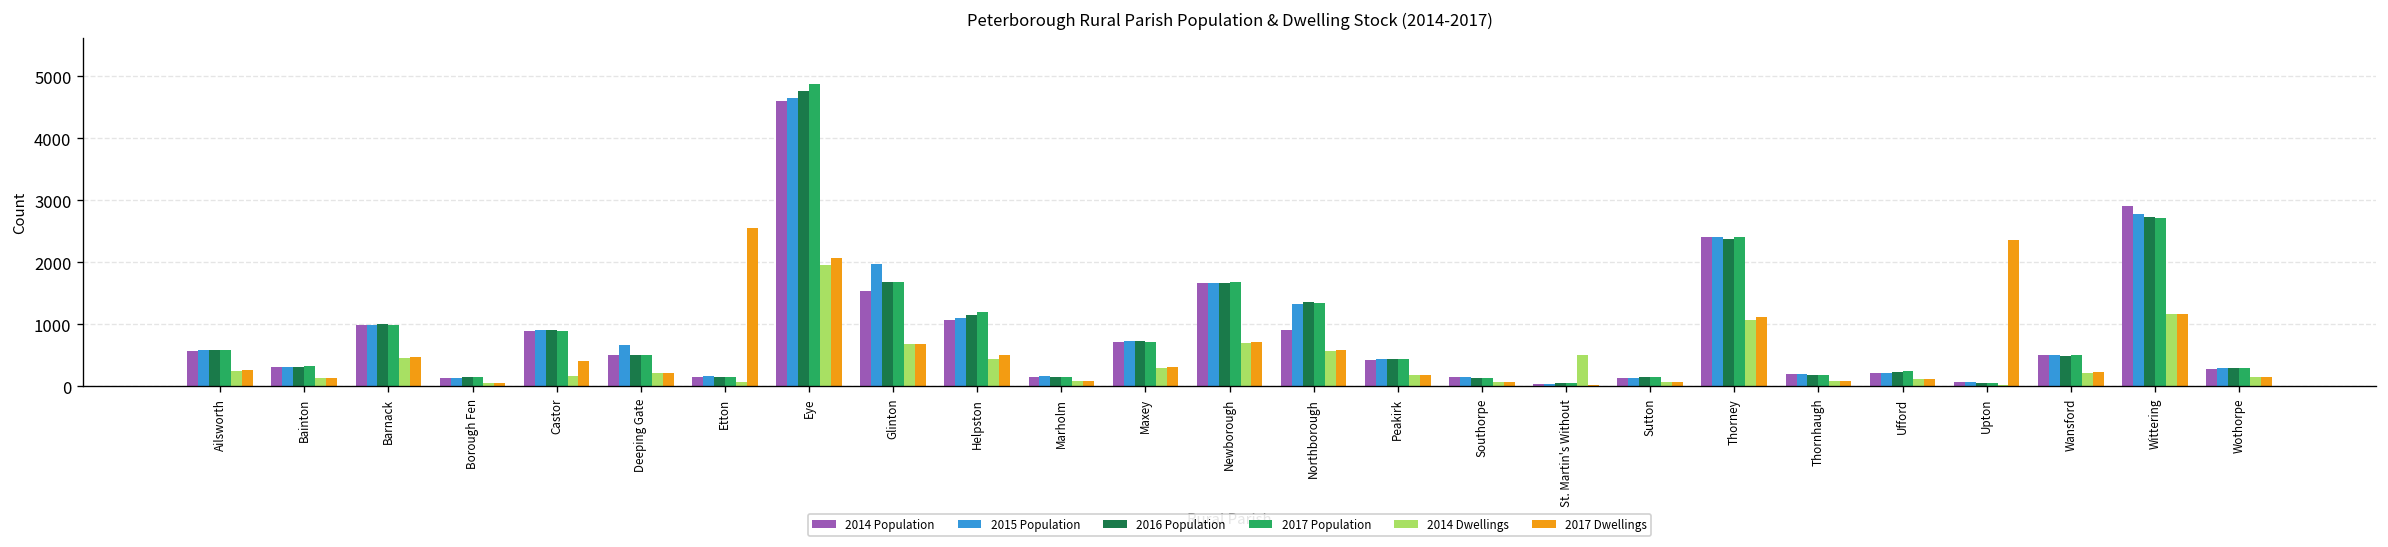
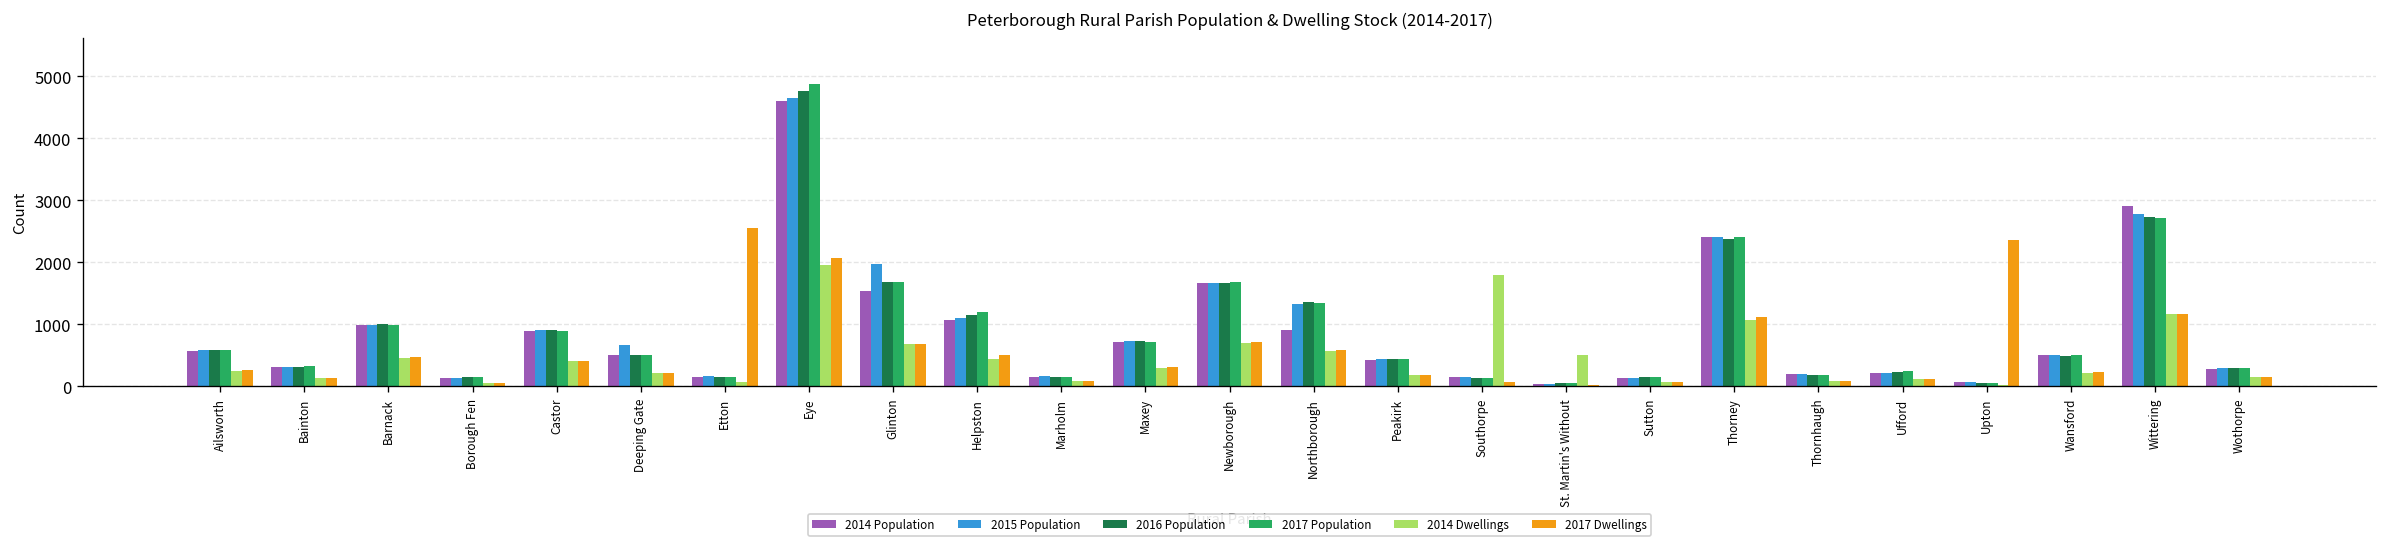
  {
    "2014 Population": {
      "Ailsworth": 600,
      "Bainton": 300,
      "Barnack": 1000,
      "Borough Fen": 100,
      "Castor": 900,
      "Deeping Gate": 500,
      "Etton": 100,
      "Eye": 4600,
      "Glinton": 1500,
      "Helpston": 1100,
      "Marholm": 200,
      "Maxey": 700,
      "Newborough": 1700,
      "Northborough": 900,
      "Peakirk": 400,
      "Southorpe": 100,
      "Sutton": 100,
      "Thorney": 2400,
      "Thornhaugh": 200,
      "Ufford": 200,
      "Upton": 100,
      "Wansford": 500,
      "Wittering": 2900,
      "Wothorpe": 300
    },
    "2015 Population": {
      "Ailsworth": 600,
      "Bainton": 300,
      "Barnack": 1000,
      "Borough Fen": 100,
      "Castor": 900,
      "Deeping Gate": 700,
      "Etton": 200,
      "Eye": 4700,
      "Glinton": 2000,
      "Helpston": 1100,
      "Marholm": 200,
      "Maxey": 700,
      "Newborough": 1700,
      "Northborough": 1300,
      "Peakirk": 400,
      "Southorpe": 100,
      "Sutton": 100,
      "Thorney": 2400,
      "Thornhaugh": 200,
      "Ufford": 200,
      "Upton": 100,
      "Wansford": 500,
      "Wittering": 2800,
      "Wothorpe": 300
    },
    "2014 Dwellings": {
      "Ailsworth": 300,
      "Bainton": 100,
      "Barnack": 500,
      "Borough Fen": 100,
-     "Castor": 200,
+     "Castor": 400,
      "Deeping Gate": 200,
      "Etton": 100,
      "Eye": 2000,
      "Glinton": 700,
      "Helpston": 400,
      "Marholm": 100,
      "Maxey": 300,
      "Newborough": 700,
      "Northborough": 600,
      "Peakirk": 200,
-     "Southorpe": 100,
+     "Southorpe": 1800,
      "St. Martin's Without": 500,
      "Sutton": 100,
      "Thorney": 1100,
      "Thornhaugh": 100,
      "Ufford": 100,
      "Wansford": 200,
      "Wittering": 1200,
      "Wothorpe": 100
    },
    "2017 Dwellings": {
      "Ailsworth": 300,
      "Bainton": 100,
      "Barnack": 500,
      "Borough Fen": 100,
      "Castor": 400,
      "Deeping Gate": 200,
      "Etton": 2600,
      "Eye": 2100,
      "Glinton": 700,
      "Helpston": 500,
      "Marholm": 100,
      "Maxey": 300,
      "Newborough": 700,
      "Northborough": 600,
      "Peakirk": 200,
      "Southorpe": 100,
      "Sutton": 100,
      "Thorney": 1100,
      "Thornhaugh": 100,
      "Ufford": 100,
      "Upton": 2400,
      "Wansford": 200,
      "Wittering": 1200,
      "Wothorpe": 100
    }
  }
